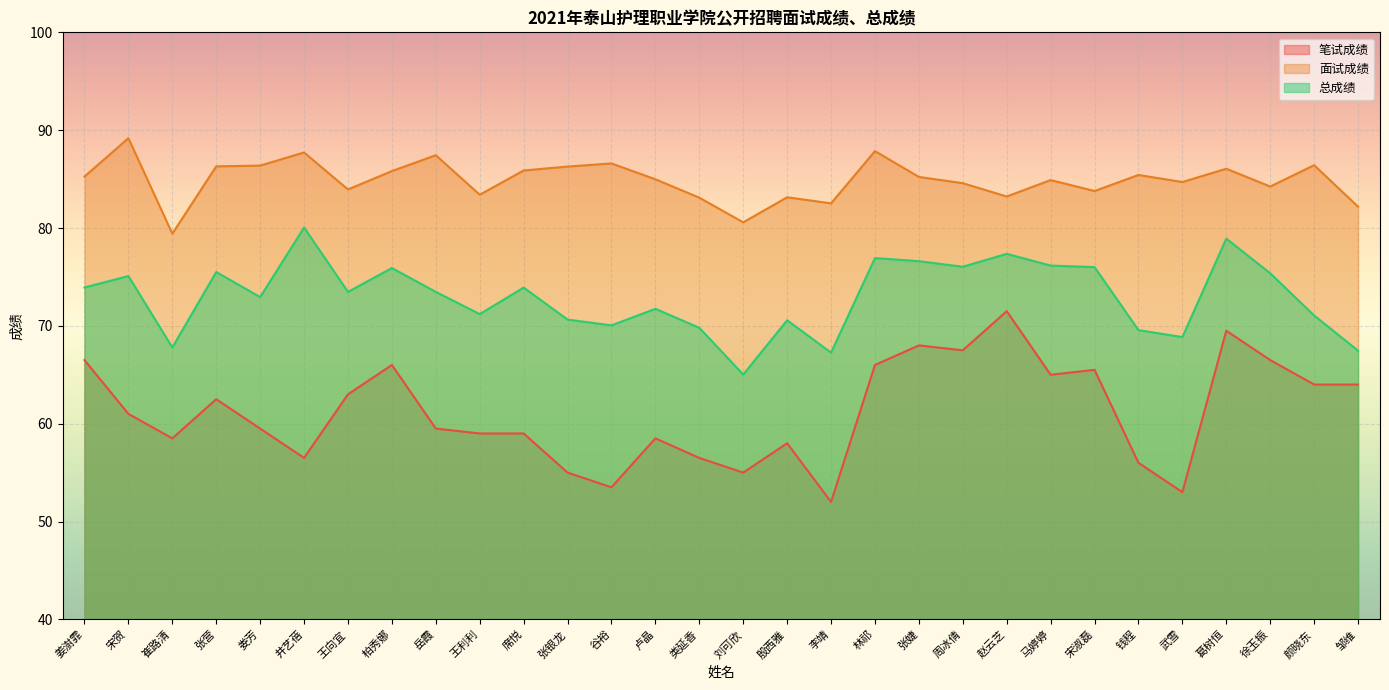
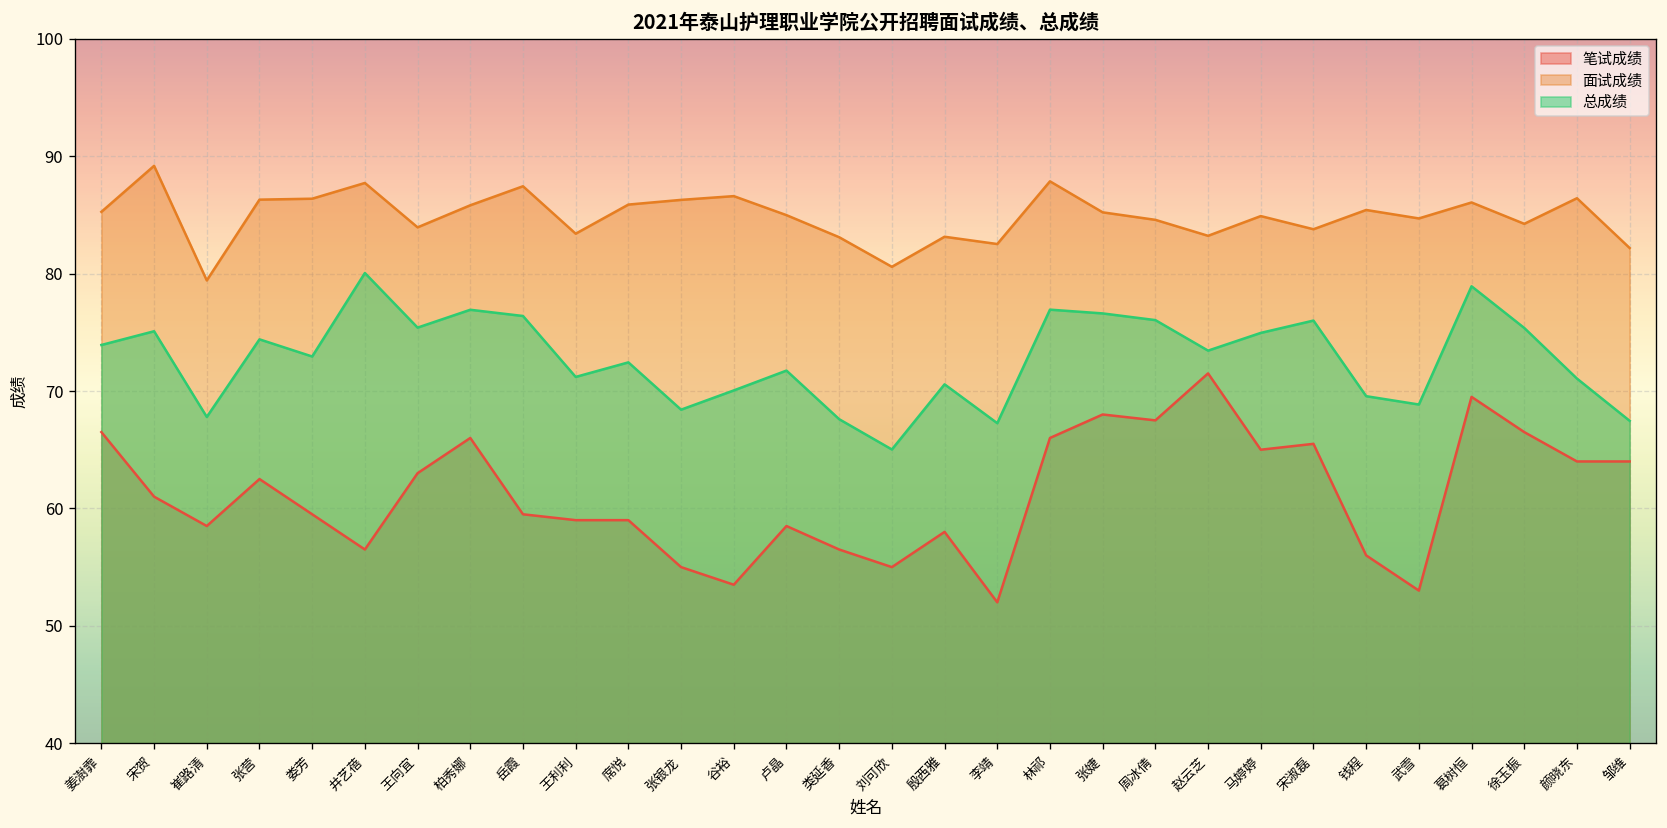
  {
    "总成绩": {
      "姜澍霏": 74,
      "宋贺": 75,
      "崔路清": 68,
-     "张营": 76,
+     "张营": 74,
      "娄芳": 73,
      "井艺蓓": 80,
-     "王向宜": 73,
-     "柏秀娜": 76,
-     "岳霞": 73,
+     "王向宜": 75,
+     "柏秀娜": 77,
+     "岳霞": 76,
      "王利利": 71,
-     "席悦": 74,
-     "张银龙": 71,
+     "席悦": 72,
+     "张银龙": 68,
      "谷裕": 70,
      "卢晶": 72,
-     "类延香": 70,
+     "类延香": 68,
      "刘可欣": 65,
      "殷西雅": 71,
      "李靖": 67,
      "林祁": 77,
      "张婕": 77,
      "周冰倩": 76,
-     "赵云芝": 77,
-     "马婷婷": 76,
+     "赵云芝": 73,
+     "马婷婷": 75,
      "宋淑磊": 76,
      "钱程": 70,
      "武雪": 69,
      "葛树恒": 79,
      "徐玉振": 75,
      "颜晓东": 71,
      "邹维": 67
    }
  }
